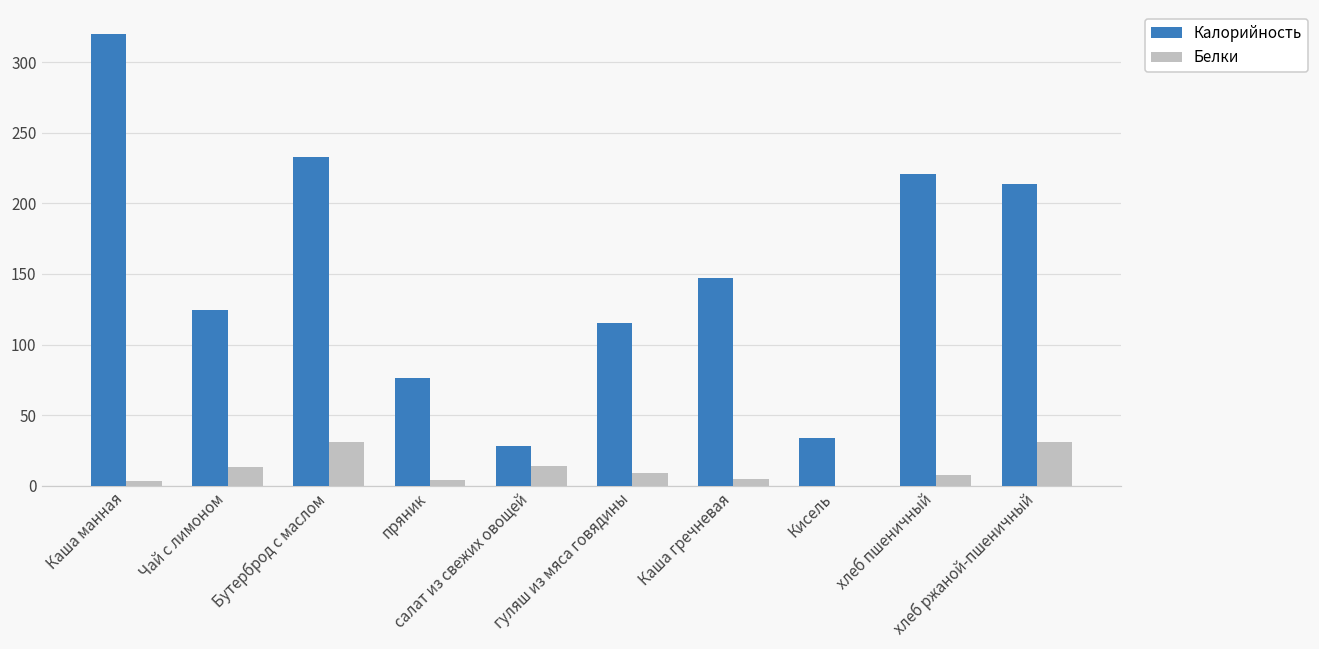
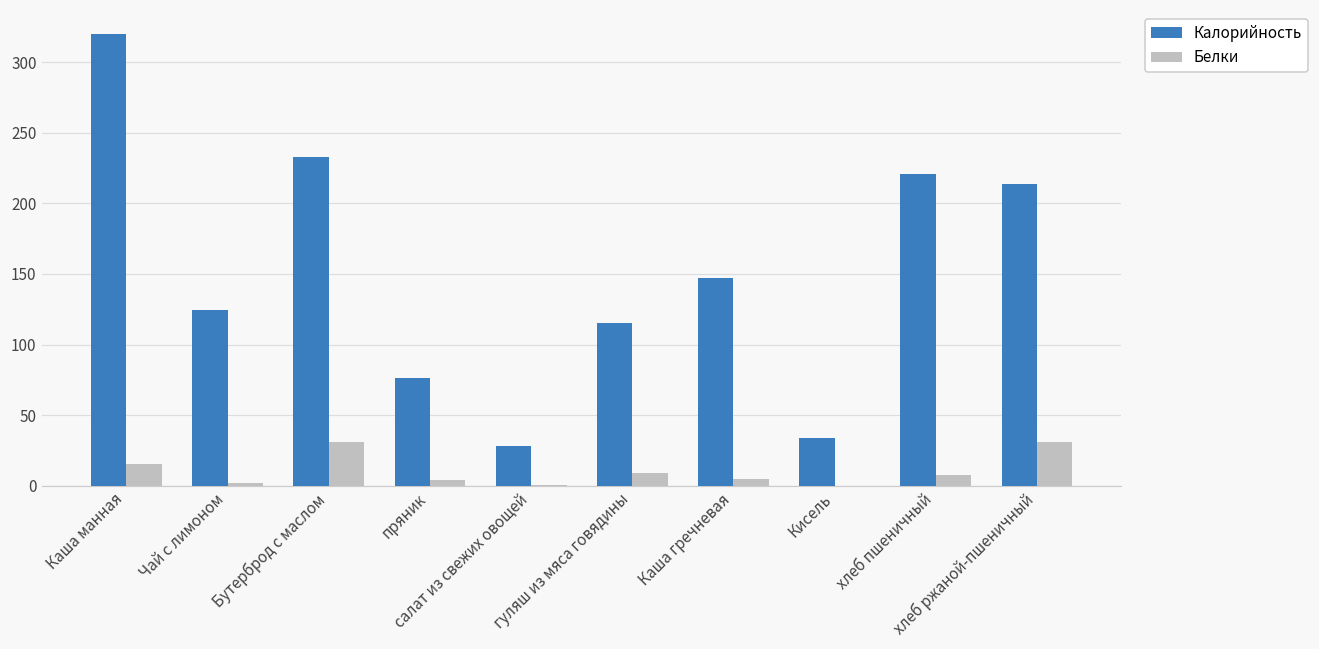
  {
    "Калорийность": {
      "Каша манная": 320,
      "Чай с лимоном": 125,
      "Бутерброд с маслом": 233,
      "пряник": 76,
      "салат из свежих овощей": 28,
      "гуляш из мяса говядины": 115,
      "Каша гречневая": 147,
      "Кисель": 34,
      "хлеб пшеничный": 221,
      "хлеб ржаной-пшеничный": 214
    },
    "Белки": {
-     "Каша манная": 3,
-     "Чай с лимоном": 13,
+     "Каша манная": 15,
+     "Чай с лимоном": 2,
      "Бутерброд с маслом": 31,
      "пряник": 4,
-     "салат из свежих овощей": 14,
+     "салат из свежих овощей": 0,
      "гуляш из мяса говядины": 9,
      "Каша гречневая": 5,
      "хлеб пшеничный": 8,
      "хлеб ржаной-пшеничный": 31
    }
  }
